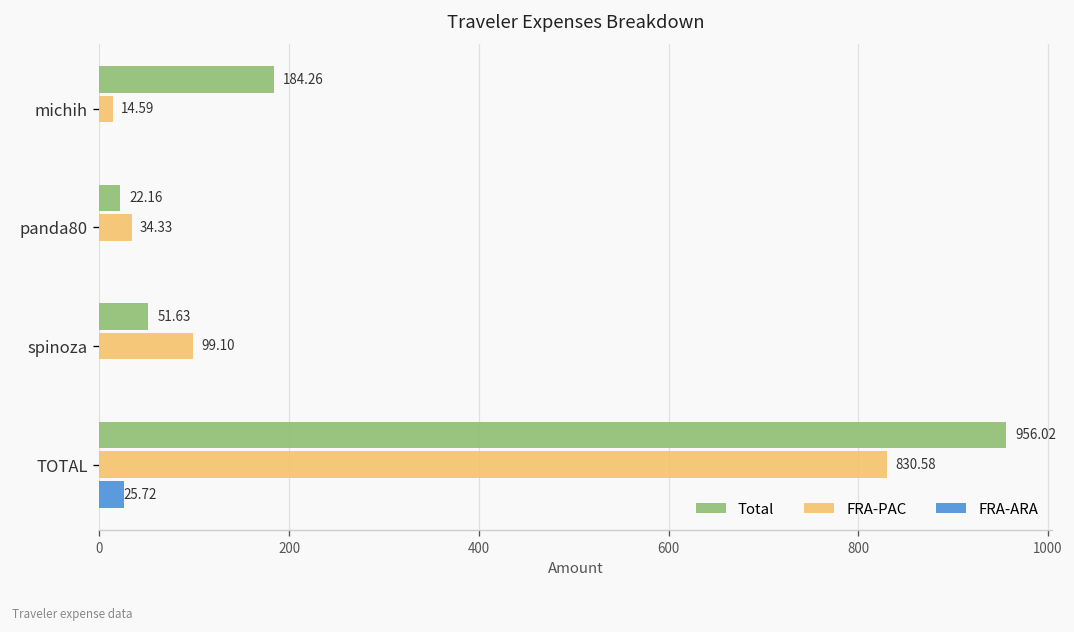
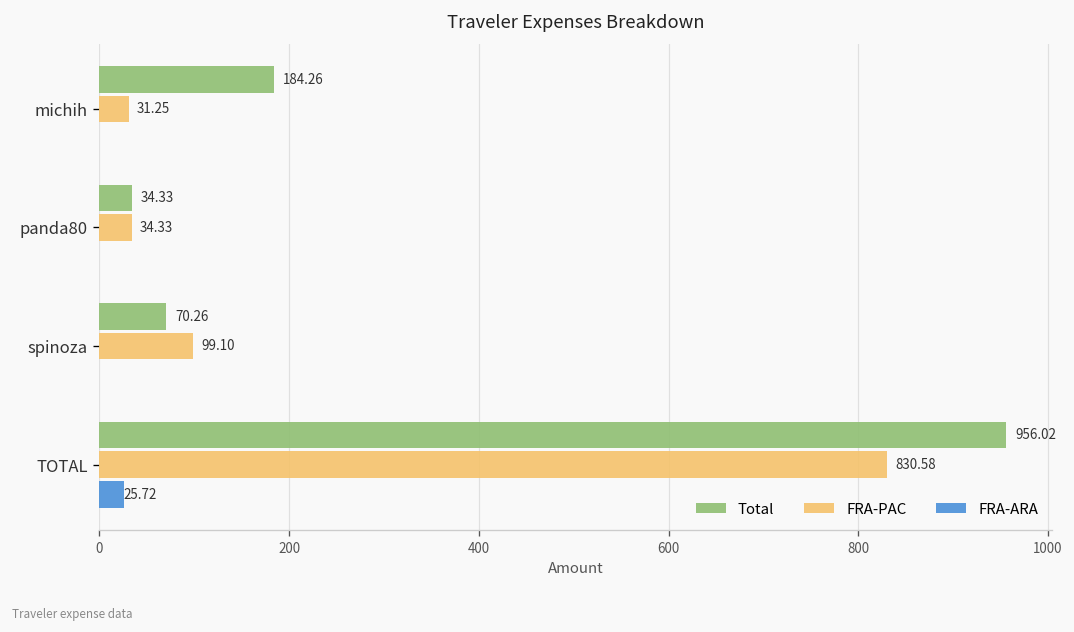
  {
    "Total": {
      "michih": 184.26,
-     "panda80": 22.16,
-     "spinoza": 51.63,
+     "panda80": 34.33,
+     "spinoza": 70.26,
      "TOTAL": 956.02
    },
    "FRA-PAC": {
-     "michih": 14.59,
+     "michih": 31.25,
      "panda80": 34.33,
      "spinoza": 99.10,
      "TOTAL": 830.58
    },
    "FRA-ARA": {
      "TOTAL": 25.72
    }
  }
